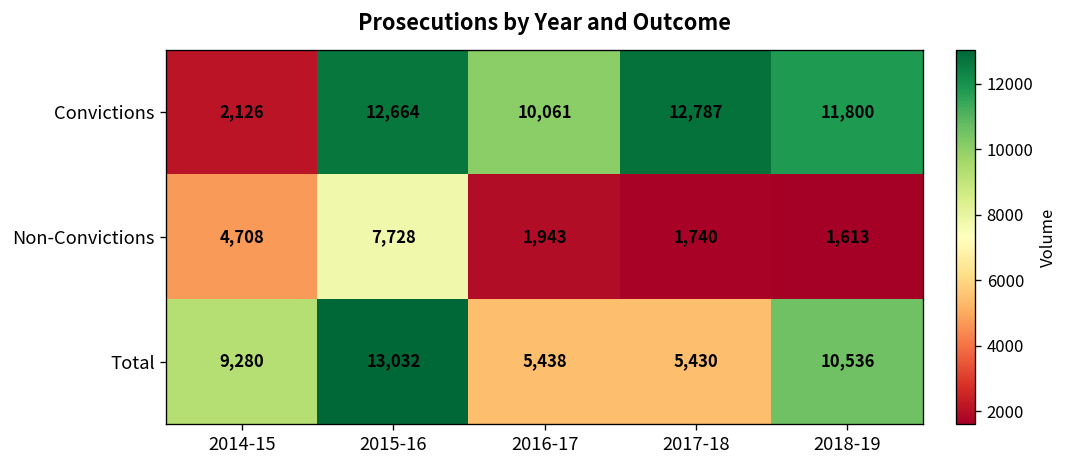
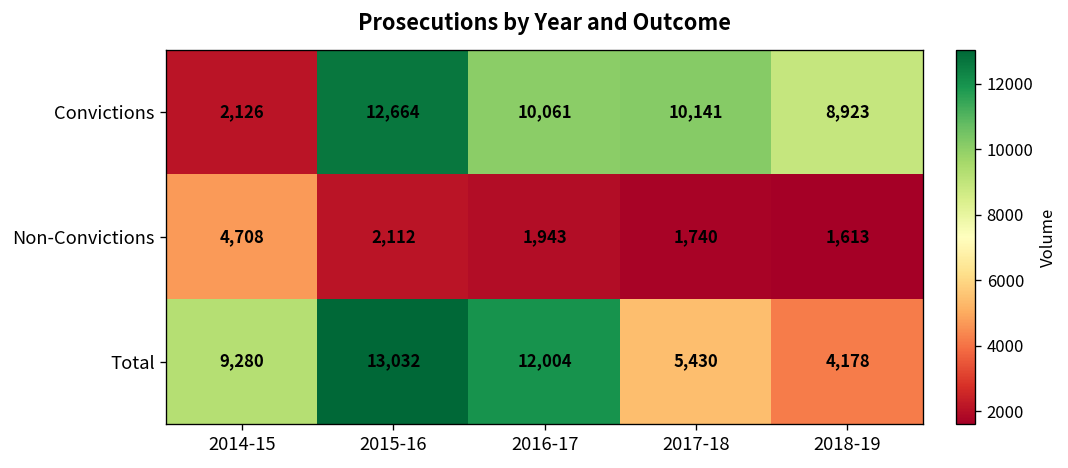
  {
    "Convictions": {
      "2014-15": "2,126",
      "2015-16": "12,664",
      "2016-17": "10,061",
-     "2017-18": "12,787",
-     "2018-19": "11,800"
+     "2017-18": "10,141",
+     "2018-19": "8,923"
    },
    "Non-Convictions": {
      "2014-15": "4,708",
-     "2015-16": "7,728",
+     "2015-16": "2,112",
      "2016-17": "1,943",
      "2017-18": "1,740",
      "2018-19": "1,613"
    },
    "Total": {
      "2014-15": "9,280",
      "2015-16": "13,032",
-     "2016-17": "5,438",
+     "2016-17": "12,004",
      "2017-18": "5,430",
-     "2018-19": "10,536"
+     "2018-19": "4,178"
    }
  }
